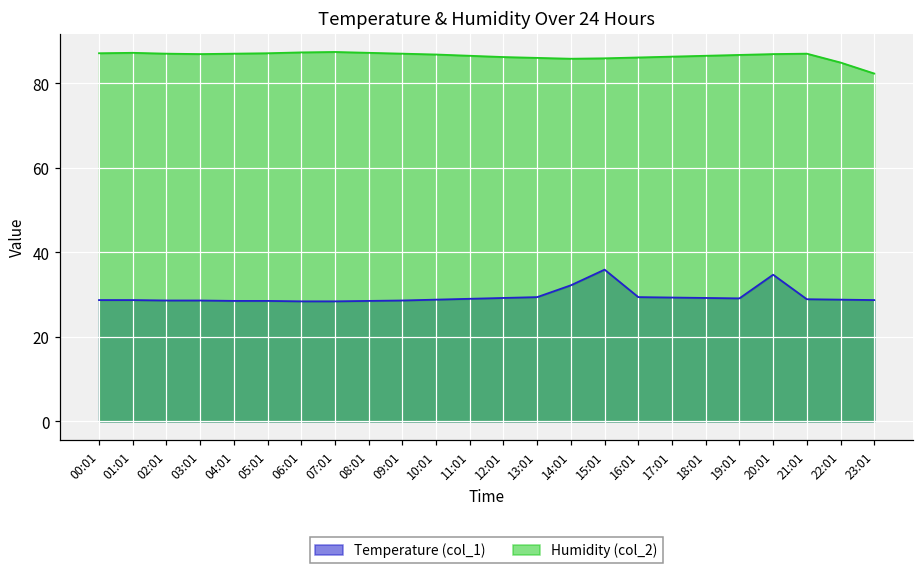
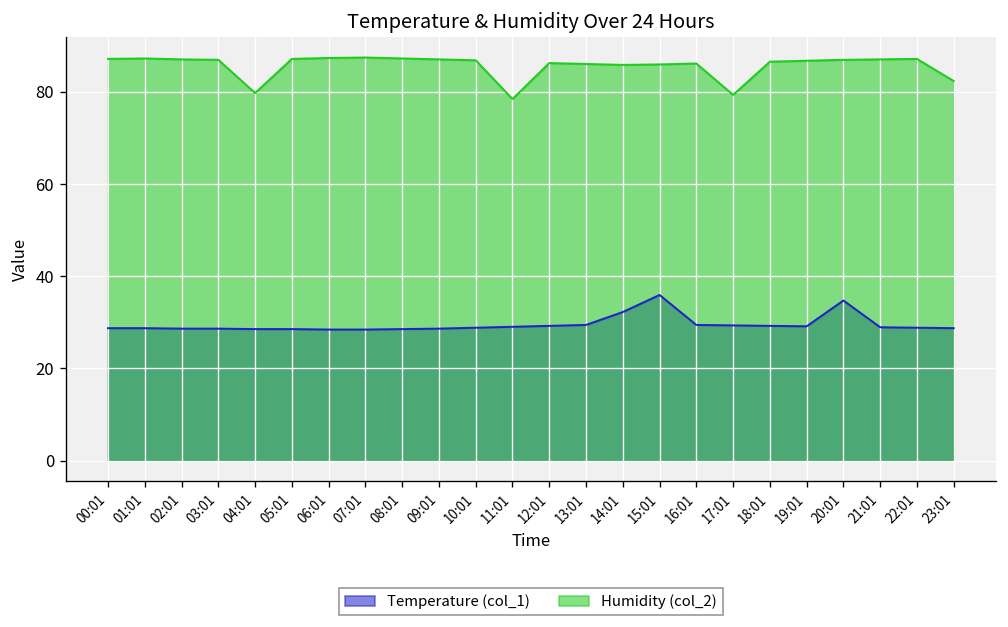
  {
    "Temperature (col_1)": {
      "00:01": 29,
      "01:01": 29,
      "02:01": 29,
      "03:01": 29,
      "04:01": 29,
      "05:01": 29,
      "06:01": 28,
      "07:01": 28,
      "08:01": 29,
      "09:01": 29,
      "10:01": 29,
      "11:01": 29,
      "12:01": 29,
      "13:01": 29,
      "14:01": 32,
      "15:01": 36,
      "16:01": 29,
      "17:01": 29,
      "18:01": 29,
      "19:01": 29,
      "20:01": 35,
      "21:01": 29,
      "22:01": 29,
      "23:01": 29
    },
    "Humidity (col_2)": {
      "00:01": 87,
      "01:01": 87,
      "02:01": 87,
      "03:01": 87,
-     "04:01": 87,
+     "04:01": 80,
      "05:01": 87,
      "06:01": 87,
      "07:01": 87,
      "08:01": 87,
      "09:01": 87,
      "10:01": 87,
-     "11:01": 87,
+     "11:01": 78,
      "12:01": 86,
      "13:01": 86,
      "14:01": 86,
      "15:01": 86,
      "16:01": 86,
-     "17:01": 86,
+     "17:01": 79,
      "18:01": 87,
      "19:01": 87,
      "20:01": 87,
      "21:01": 87,
-     "22:01": 85,
+     "22:01": 87,
      "23:01": 82
    }
  }
